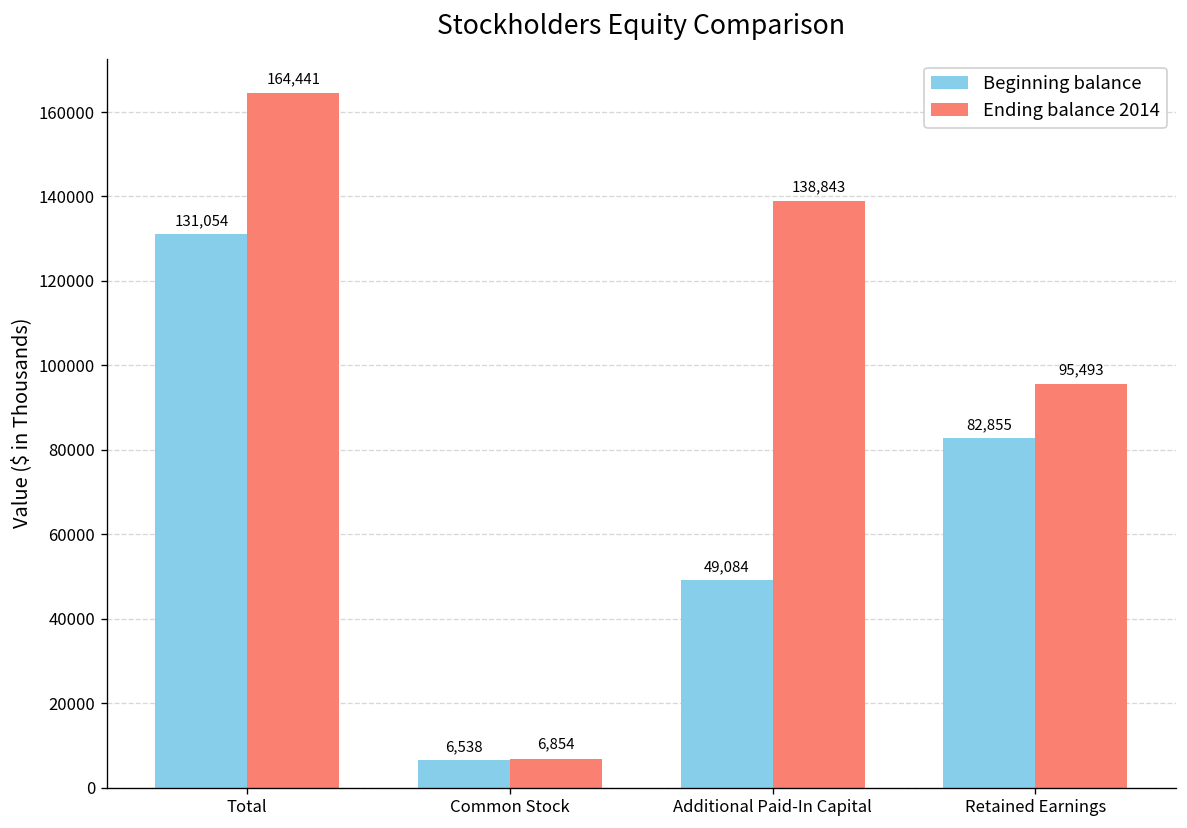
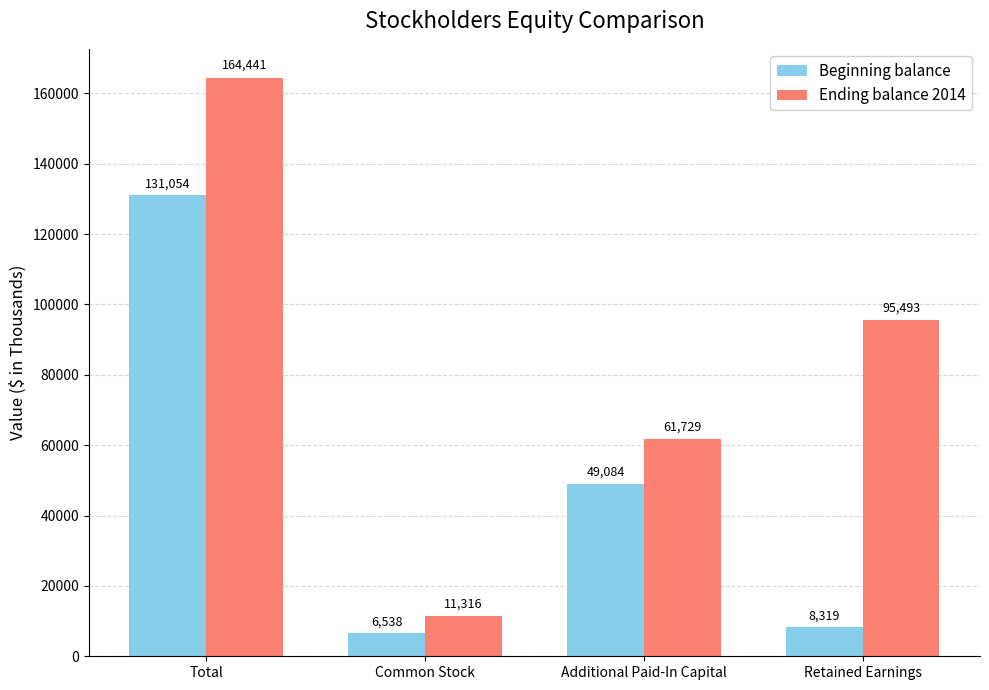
  {
    "Beginning balance": {
      "Total": "131,054",
      "Common Stock": "6,538",
      "Additional Paid-In Capital": "49,084",
-     "Retained Earnings": "82,855"
+     "Retained Earnings": "8,319"
    },
    "Ending balance 2014": {
      "Total": "164,441",
-     "Common Stock": "6,854",
-     "Additional Paid-In Capital": "138,843",
+     "Common Stock": "11,316",
+     "Additional Paid-In Capital": "61,729",
      "Retained Earnings": "95,493"
    }
  }
